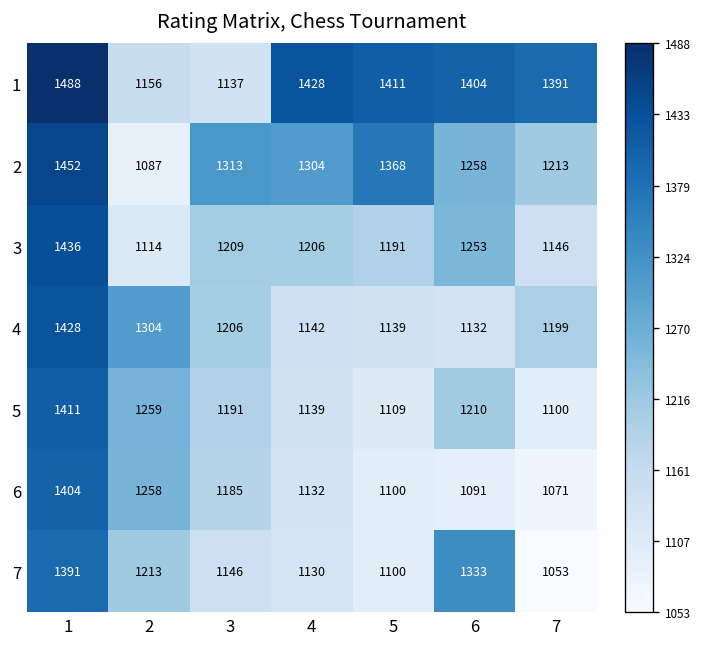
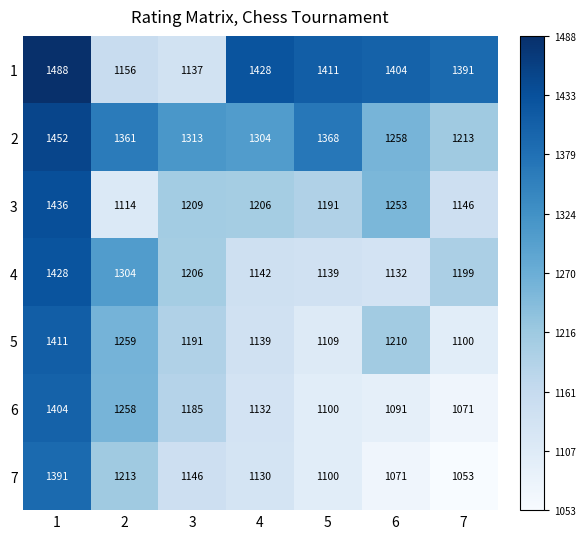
  {
    "1": {
      "1": 1488,
      "2": 1156,
      "3": 1137,
      "4": 1428,
      "5": 1411,
      "6": 1404,
      "7": 1391
    },
    "2": {
      "1": 1452,
-     "2": 1087,
+     "2": 1361,
      "3": 1313,
      "4": 1304,
      "5": 1368,
      "6": 1258,
      "7": 1213
    },
    "3": {
      "1": 1436,
      "2": 1114,
      "3": 1209,
      "4": 1206,
      "5": 1191,
      "6": 1253,
      "7": 1146
    },
    "4": {
      "1": 1428,
      "2": 1304,
      "3": 1206,
      "4": 1142,
      "5": 1139,
      "6": 1132,
      "7": 1199
    },
    "5": {
      "1": 1411,
      "2": 1259,
      "3": 1191,
      "4": 1139,
      "5": 1109,
      "6": 1210,
      "7": 1100
    },
    "6": {
      "1": 1404,
      "2": 1258,
      "3": 1185,
      "4": 1132,
      "5": 1100,
      "6": 1091,
      "7": 1071
    },
    "7": {
      "1": 1391,
      "2": 1213,
      "3": 1146,
      "4": 1130,
      "5": 1100,
-     "6": 1333,
+     "6": 1071,
      "7": 1053
    }
  }
